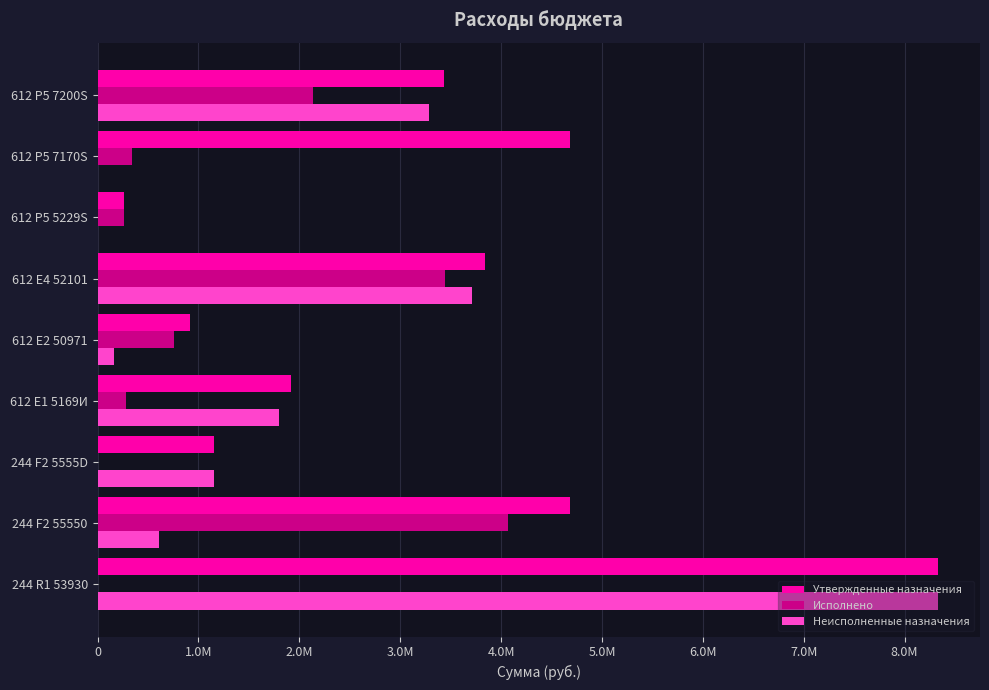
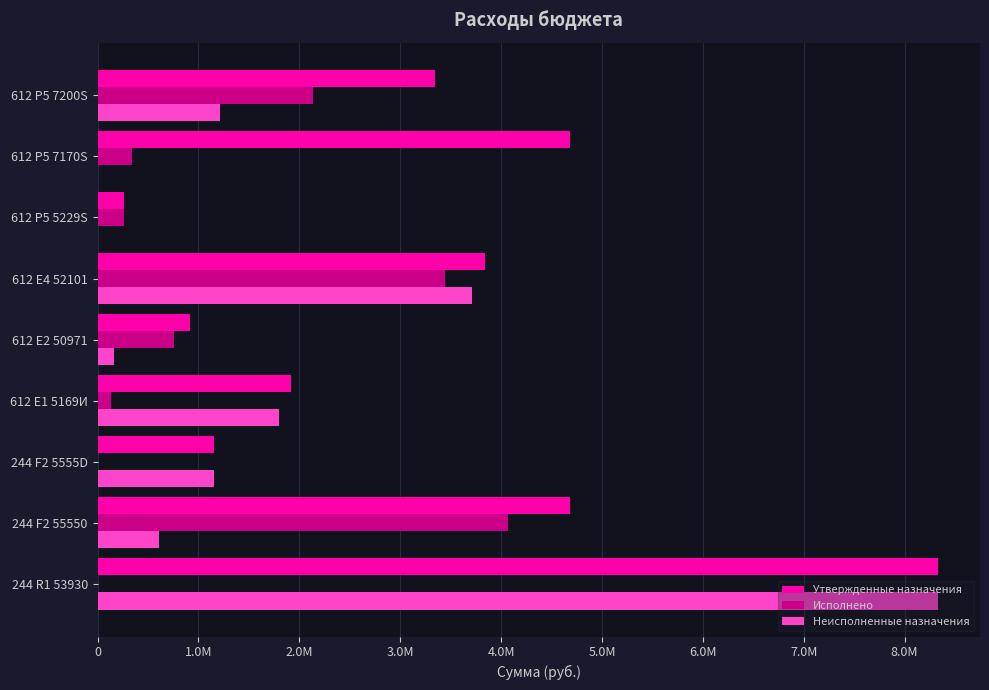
  {
    "Утвержденные назначения": {
-     "612 P5 7200S": 3430000,
+     "612 P5 7200S": 3350000,
      "612 P5 7170S": 4680000,
      "612 P5 5229S": 260000,
      "612 E4 52101": 3840000,
      "612 E2 50971": 920000,
      "612 E1 5169И": 1920000,
      "244 F2 5555D": 1160000,
      "244 F2 55550": 4680000,
      "244 R1 53930": 8330000
    },
    "Исполнено": {
      "612 P5 7200S": 2130000,
      "612 P5 7170S": 340000,
      "612 P5 5229S": 260000,
      "612 E4 52101": 3440000,
      "612 E2 50971": 760000,
-     "612 E1 5169И": 280000,
+     "612 E1 5169И": 130000,
      "244 F2 5555D": 0,
      "244 F2 55550": 4070000,
      "244 R1 53930": 0
    },
    "Неисполненные назначения": {
-     "612 P5 7200S": 3290000,
+     "612 P5 7200S": 1220000,
      "612 P5 7170S": 0,
      "612 P5 5229S": 0,
      "612 E4 52101": 3710000,
      "612 E2 50971": 160000,
      "612 E1 5169И": 1800000,
      "244 F2 5555D": 1160000,
      "244 F2 55550": 610000
    }
  }
